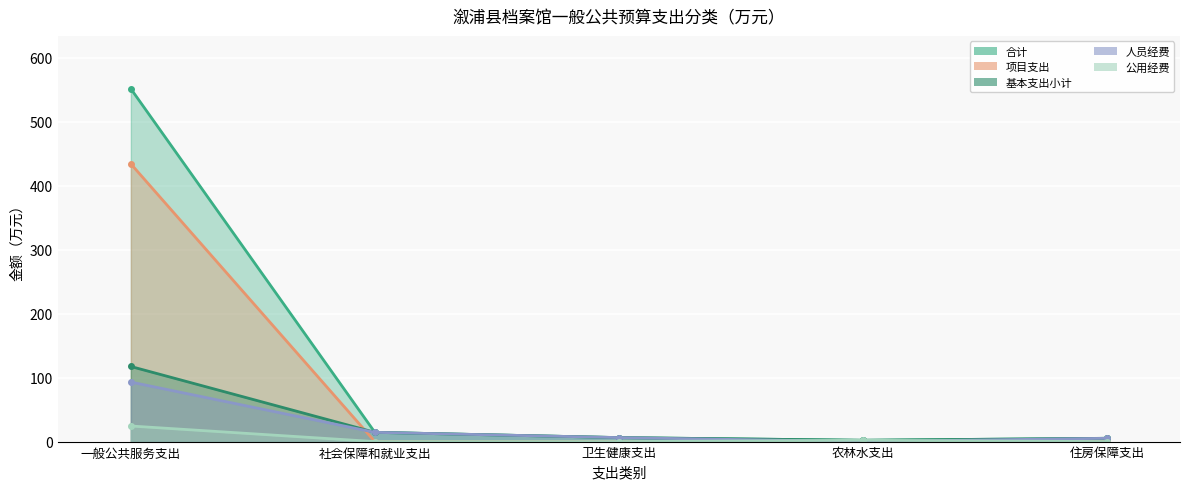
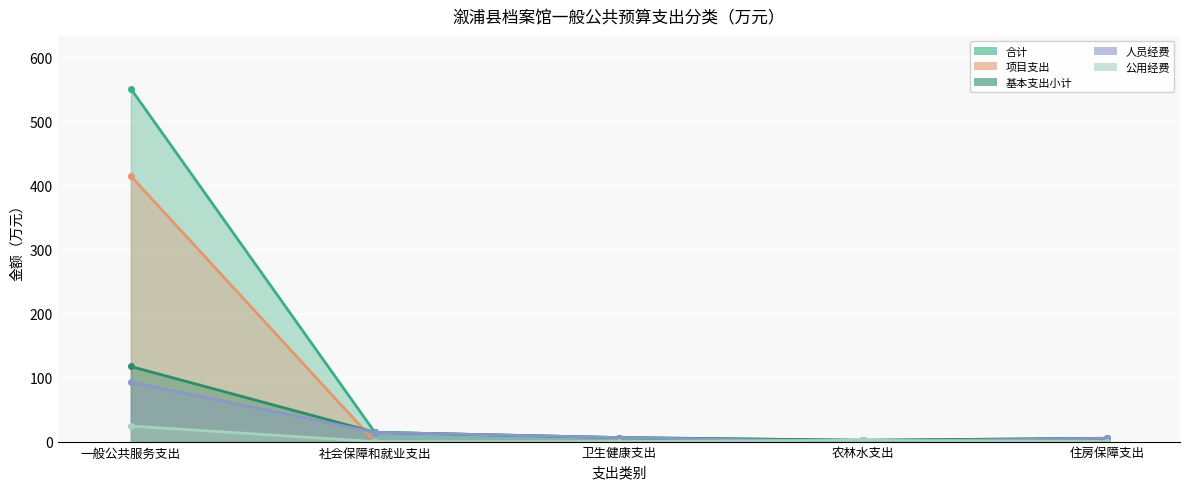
  {
    "项目支出": {
-     "一般公共服务支出": 430
+     "一般公共服务支出": 420
    }
  }
